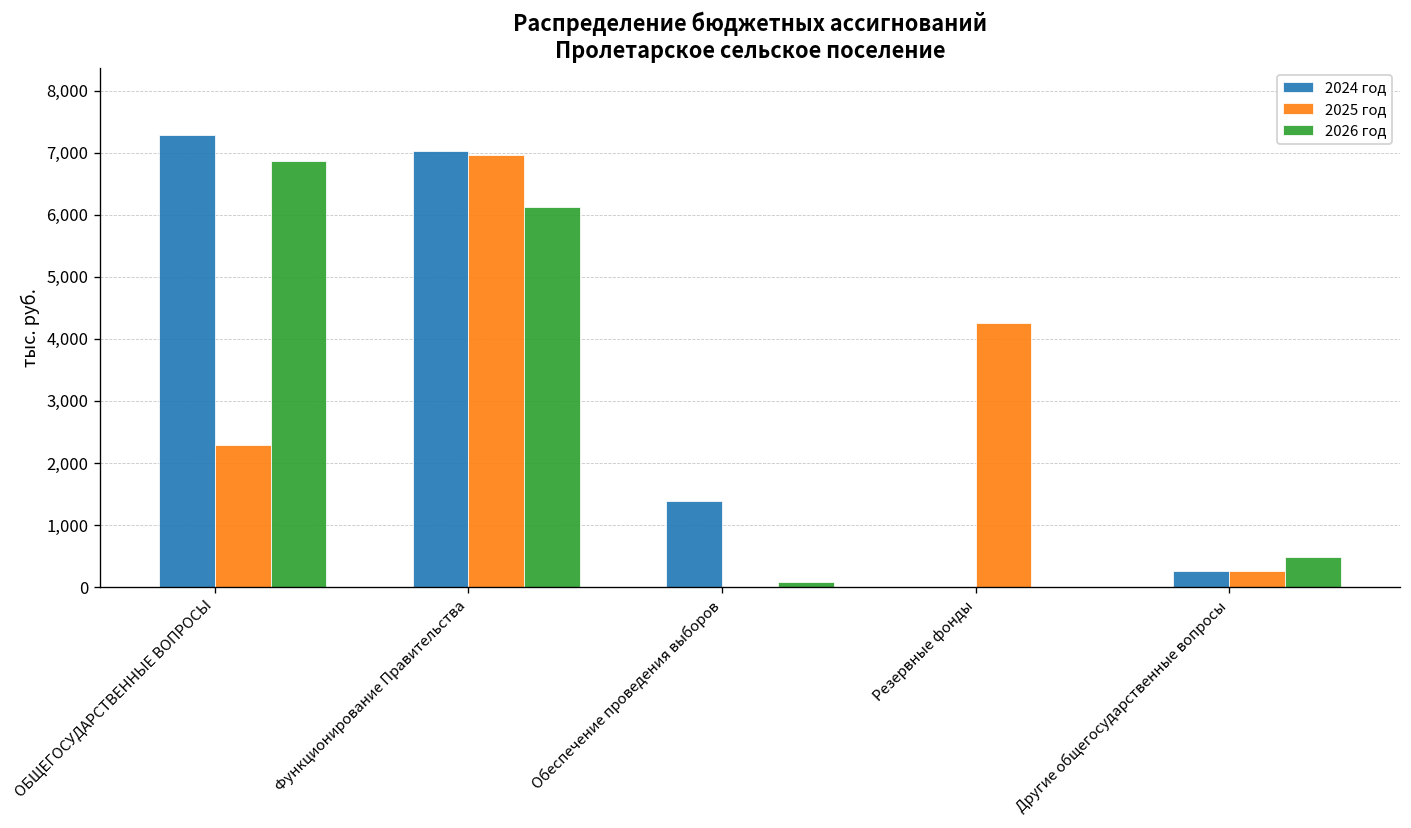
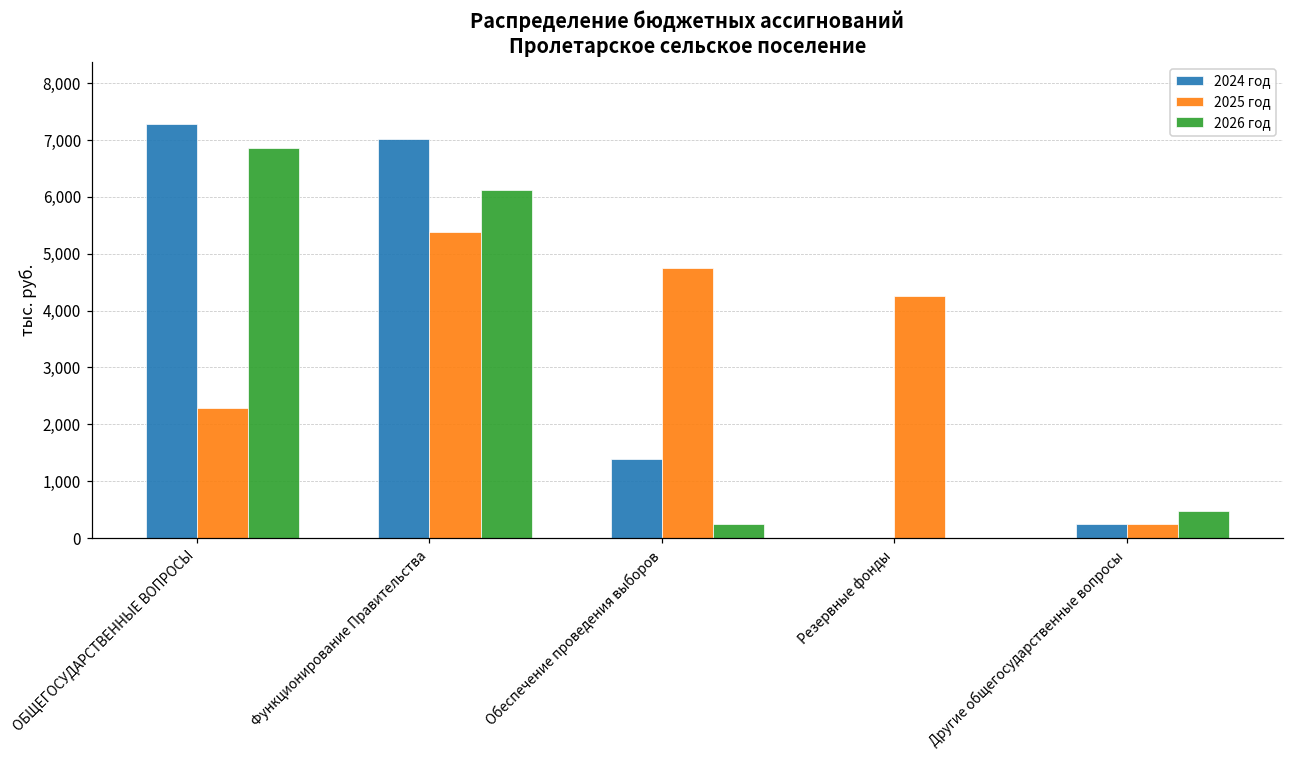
  {
    "2024 год": {
      "ОБЩЕГОСУДАРСТВЕННЫЕ ВОПРОСЫ": "7,300",
      "Функционирование Правительства": "7,000",
      "Обеспечение проведения выборов": "1,400",
      "Другие общегосударственные вопросы": "300"
    },
    "2025 год": {
      "ОБЩЕГОСУДАРСТВЕННЫЕ ВОПРОСЫ": "2,300",
-     "Функционирование Правительства": "7,000",
-     "Обеспечение проведения выборов": "0",
+     "Функционирование Правительства": "5,400",
+     "Обеспечение проведения выборов": "4,800",
      "Резервные фонды": "4,300",
      "Другие общегосударственные вопросы": "300"
    },
    "2026 год": {
      "ОБЩЕГОСУДАРСТВЕННЫЕ ВОПРОСЫ": "6,900",
      "Функционирование Правительства": "6,100",
-     "Обеспечение проведения выборов": "100",
+     "Обеспечение проведения выборов": "300",
      "Другие общегосударственные вопросы": "500"
    }
  }
